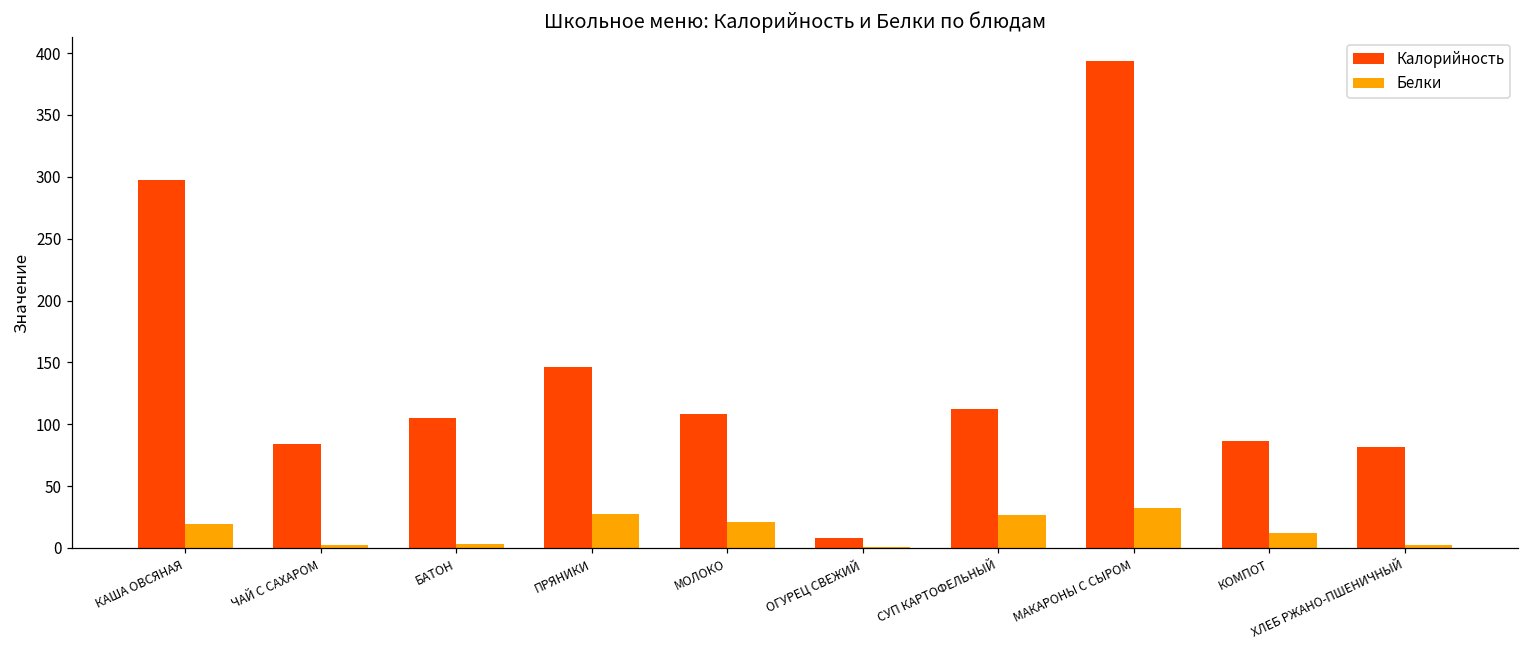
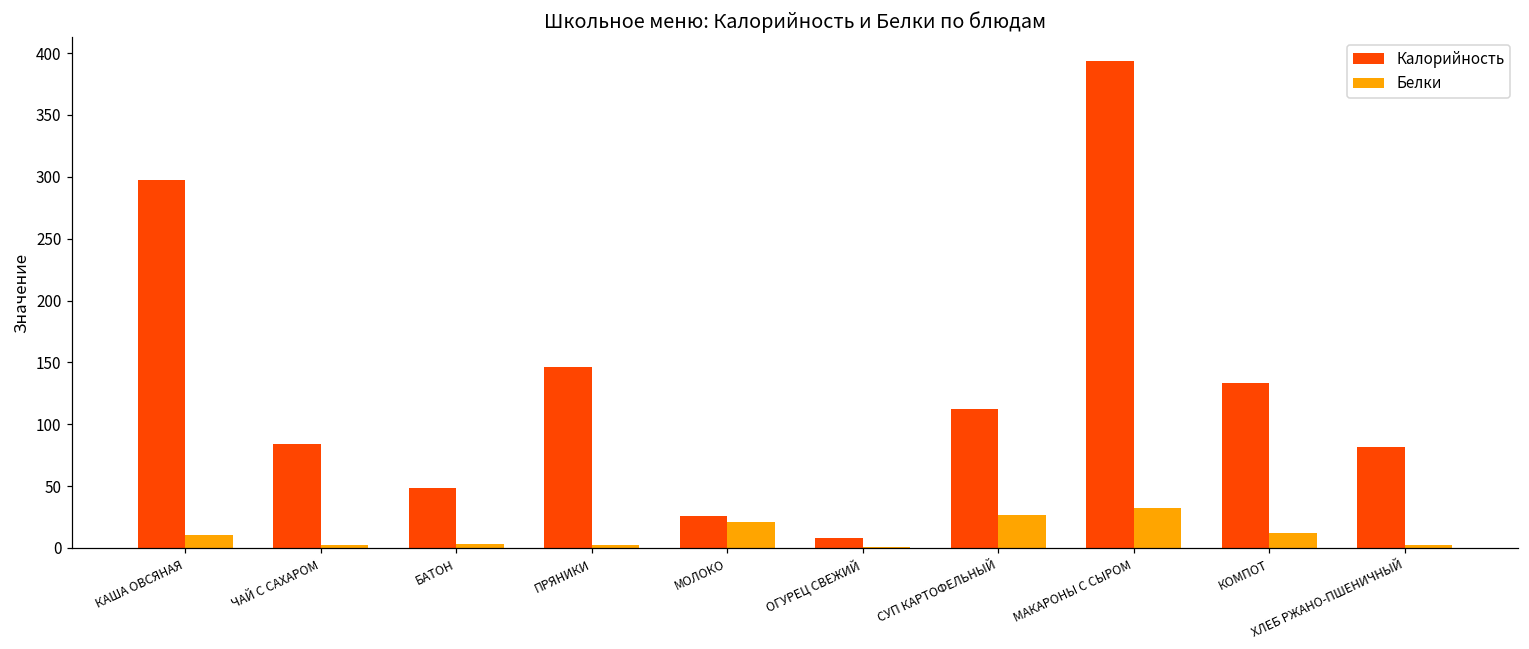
  {
    "Калорийность": {
      "КАША ОВСЯНАЯ": 298,
      "ЧАЙ С САХАРОМ": 84,
-     "БАТОН": 105,
+     "БАТОН": 49,
      "ПРЯНИКИ": 146,
-     "МОЛОКО": 108,
+     "МОЛОКО": 26,
      "ОГУРЕЦ СВЕЖИЙ": 8,
      "СУП КАРТОФЕЛЬНЫЙ": 112,
      "МАКАРОНЫ С СЫРОМ": 393,
-     "КОМПОТ": 86,
+     "КОМПОТ": 133,
      "ХЛЕБ РЖАНО-ПШЕНИЧНЫЙ": 82
    },
    "Белки": {
-     "КАША ОВСЯНАЯ": 19,
+     "КАША ОВСЯНАЯ": 10,
      "ЧАЙ С САХАРОМ": 3,
      "БАТОН": 3,
-     "ПРЯНИКИ": 28,
+     "ПРЯНИКИ": 2,
      "МОЛОКО": 21,
      "СУП КАРТОФЕЛЬНЫЙ": 27,
      "МАКАРОНЫ С СЫРОМ": 32,
      "КОМПОТ": 12,
      "ХЛЕБ РЖАНО-ПШЕНИЧНЫЙ": 3
    }
  }
